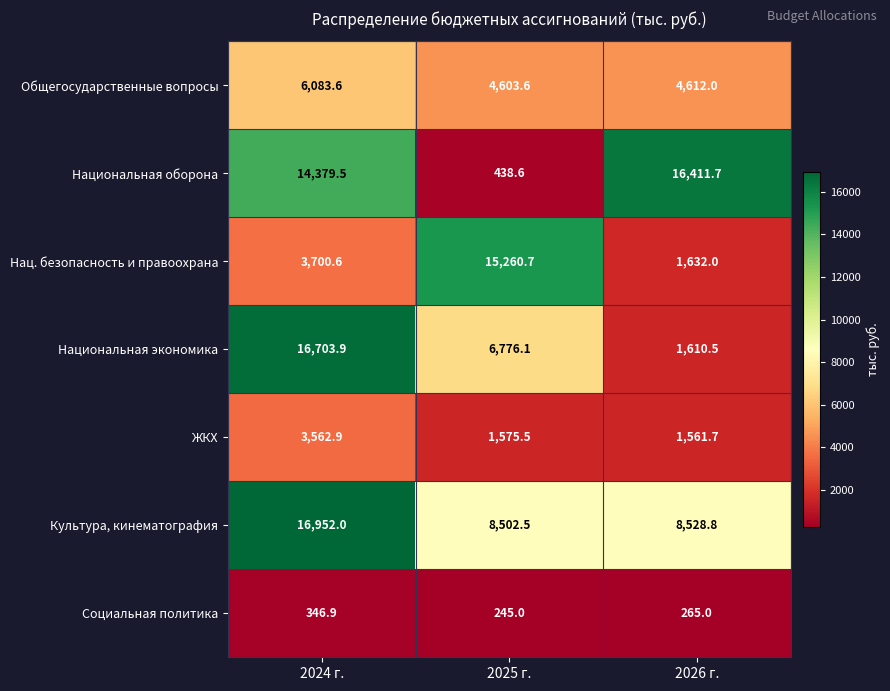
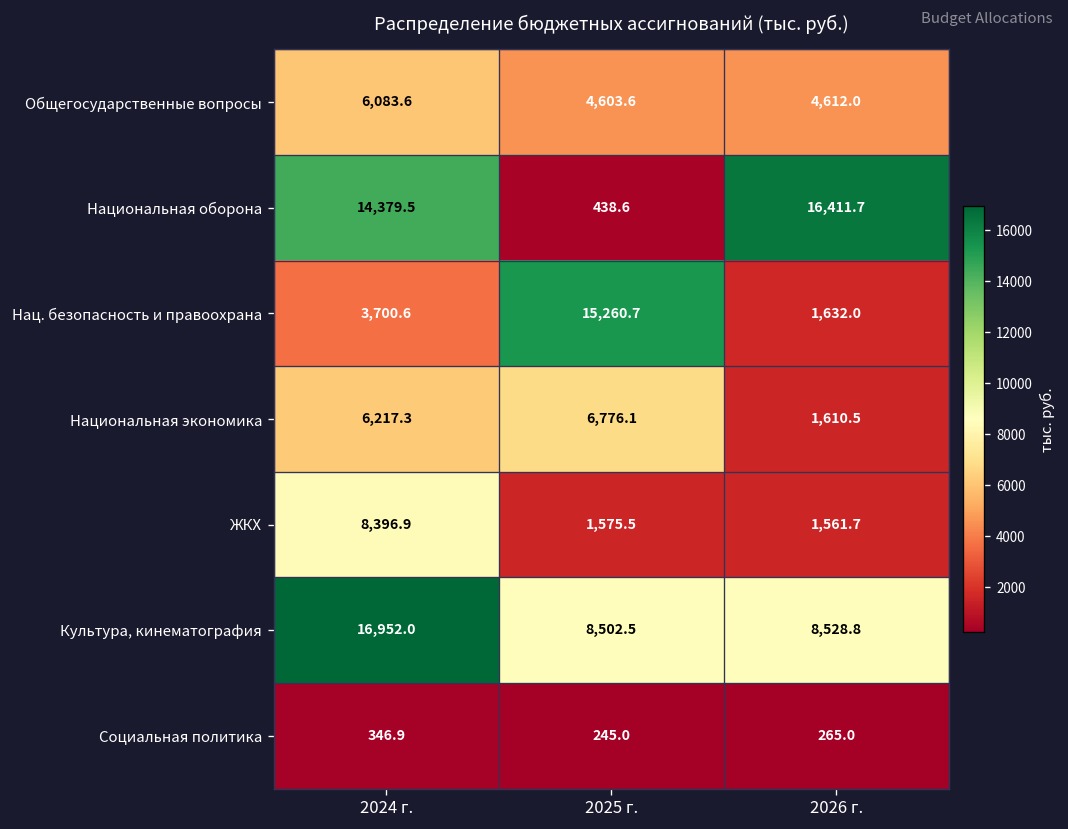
  {
    "Общегосударственные вопросы": {
      "2024 г.": "6,083.6",
      "2025 г.": "4,603.6",
      "2026 г.": "4,612.0"
    },
    "Национальная оборона": {
      "2024 г.": "14,379.5",
      "2025 г.": "438.6",
      "2026 г.": "16,411.7"
    },
    "Нац. безопасность и правоохрана": {
      "2024 г.": "3,700.6",
      "2025 г.": "15,260.7",
      "2026 г.": "1,632.0"
    },
    "Национальная экономика": {
-     "2024 г.": "16,703.9",
+     "2024 г.": "6,217.3",
      "2025 г.": "6,776.1",
      "2026 г.": "1,610.5"
    },
    "ЖКХ": {
-     "2024 г.": "3,562.9",
+     "2024 г.": "8,396.9",
      "2025 г.": "1,575.5",
      "2026 г.": "1,561.7"
    },
    "Культура, кинематография": {
      "2024 г.": "16,952.0",
      "2025 г.": "8,502.5",
      "2026 г.": "8,528.8"
    },
    "Социальная политика": {
      "2024 г.": "346.9",
      "2025 г.": "245.0",
      "2026 г.": "265.0"
    }
  }
